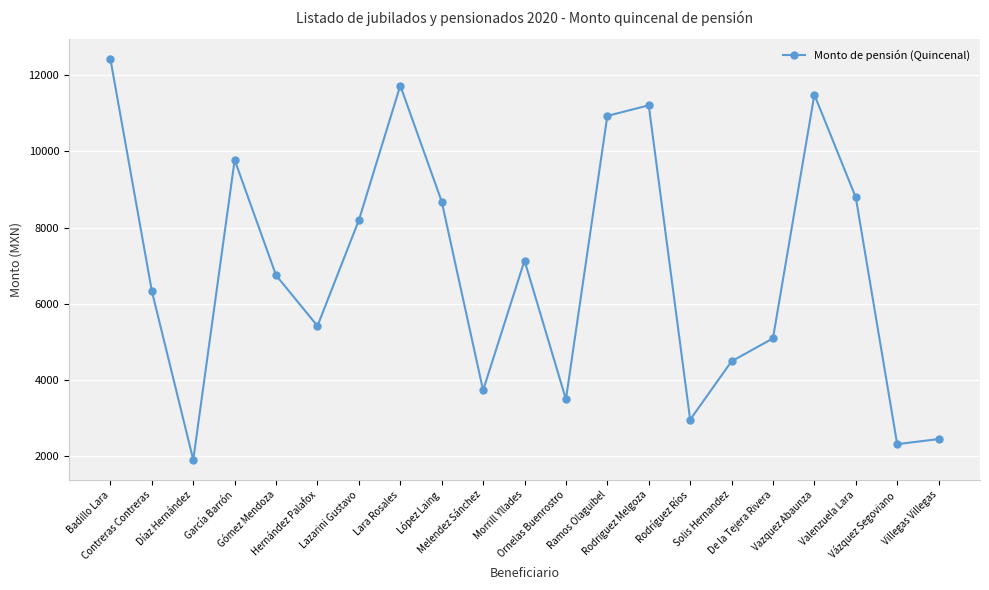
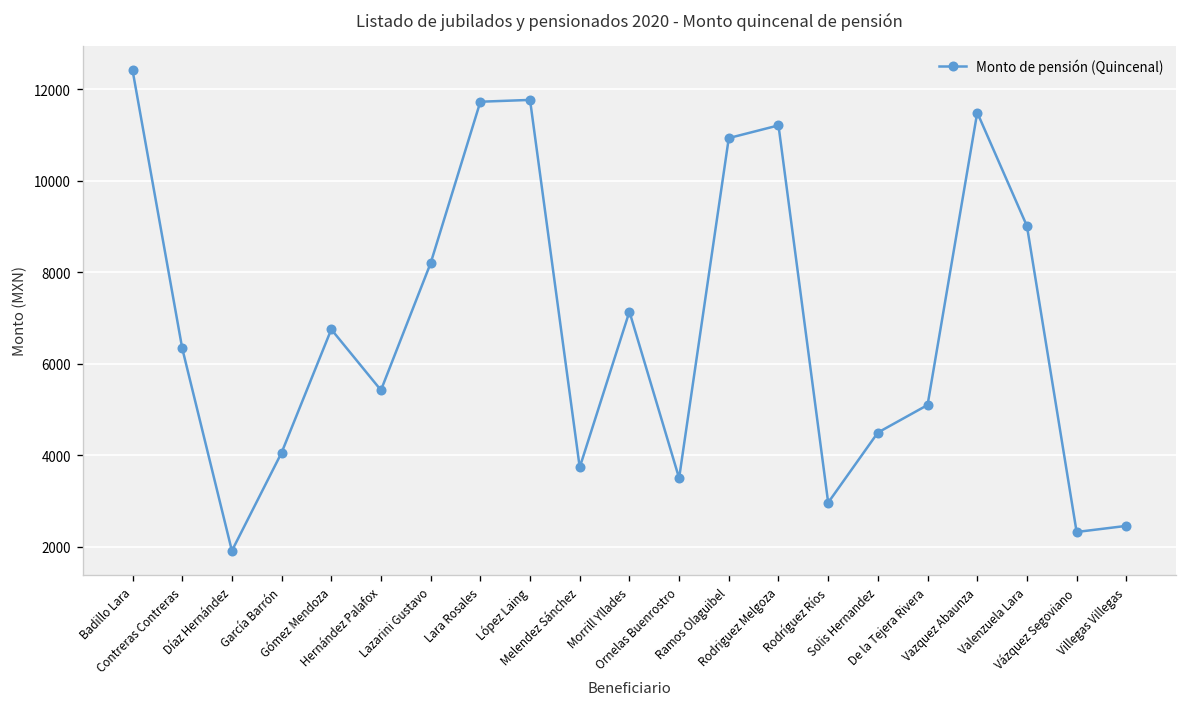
  {
    "Badillo Lara": 12400,
    "Contreras Contreras": 6300,
    "Díaz Hernández": 1900,
-   "García Barrón": 9800,
+   "García Barrón": 4100,
    "Gómez Mendoza": 6700,
    "Hernández Palafox": 5400,
    "Lazarini Gustavo": 8200,
    "Lara Rosales": 11700,
-   "López Laing": 8700,
+   "López Laing": 11800,
    "Melendez Sánchez": 3700,
    "Morrill Yllades": 7100,
    "Ornelas Buenrostro": 3500,
    "Ramos Olaguibel": 10900,
    "Rodriguez Melgoza": 11200,
    "Rodríguez Ríos": 3000,
    "Solis Hernandez": 4500,
    "De la Tejera Rivera": 5100,
    "Vazquez Abaunza": 11500,
-   "Valenzuela Lara": 8800,
+   "Valenzuela Lara": 9000,
    "Vázquez Segoviano": 2300,
    "Villegas Villegas": 2500
  }
